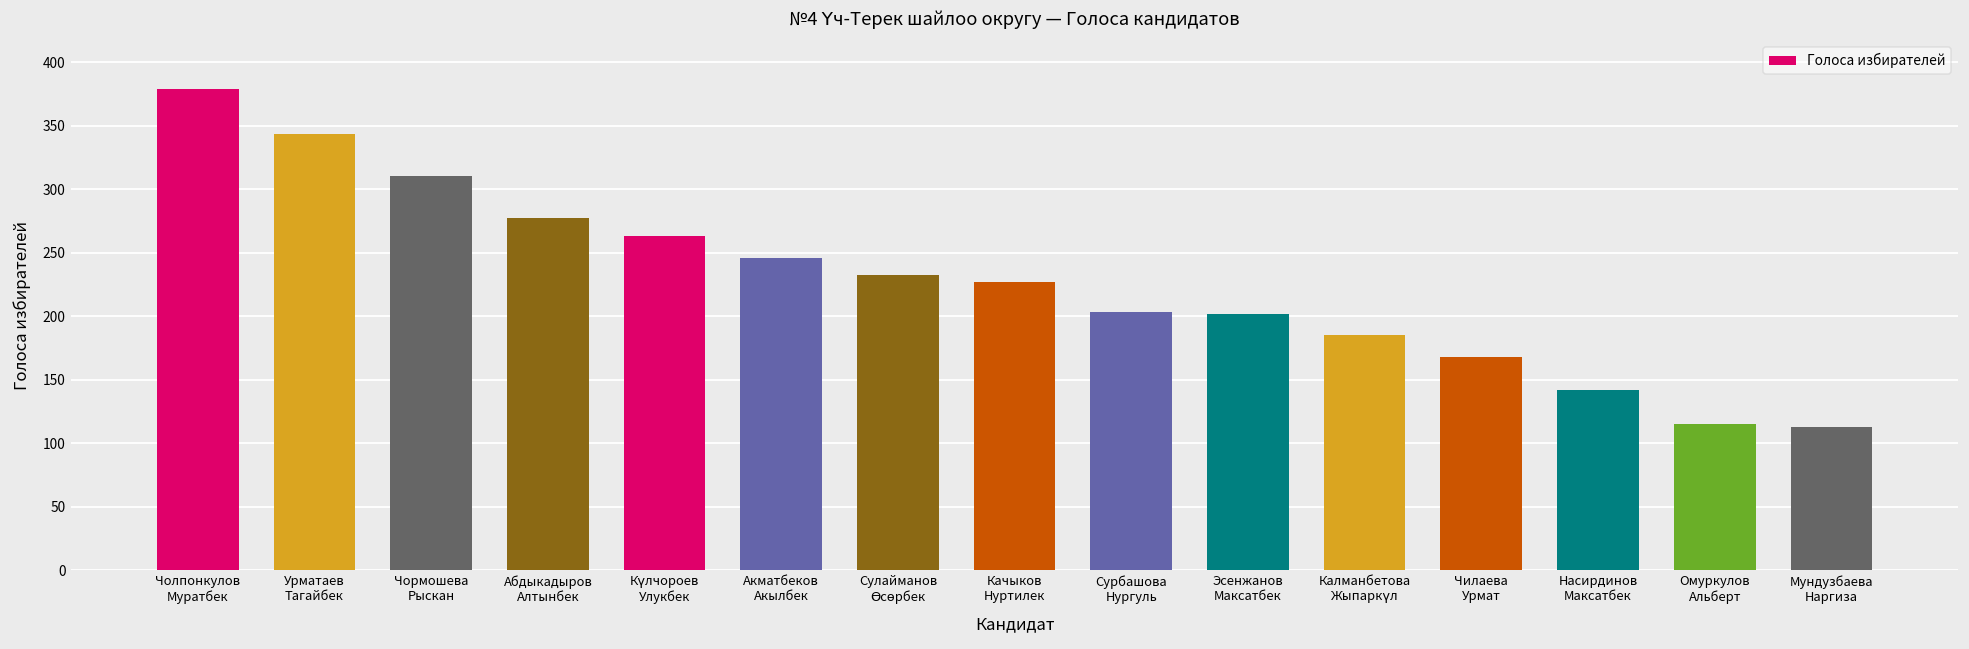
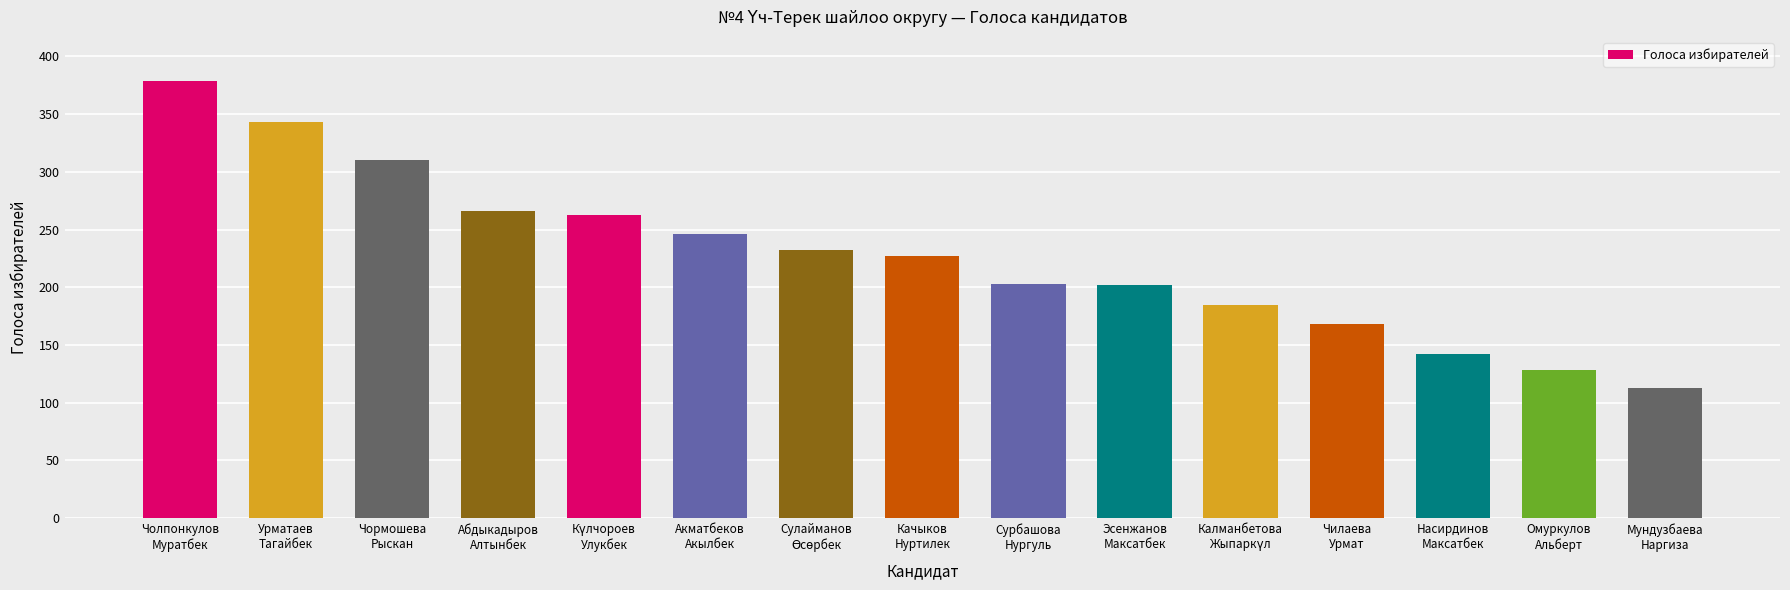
  {
    "Чолпонкулов Муратбек": 379,
    "Урматаев Тагайбек": 343,
    "Чормошева Рыскан": 310,
-   "Абдыкадыров Алтынбек": 277,
+   "Абдыкадыров Алтынбек": 266,
    "Күлчороев Улукбек": 263,
    "Акматбеков Акылбек": 246,
    "Сулайманов Өсөрбек": 232,
    "Качыков Нуртилек": 227,
    "Сурбашова Нургуль": 203,
    "Эсенжанов Максатбек": 202,
    "Калманбетова Жыпаркүл": 185,
    "Чилаева Урмат": 168,
    "Насирдинов Максатбек": 142,
-   "Омуркулов Альберт": 115,
+   "Омуркулов Альберт": 128,
    "Мундузбаева Наргиза": 113
  }
